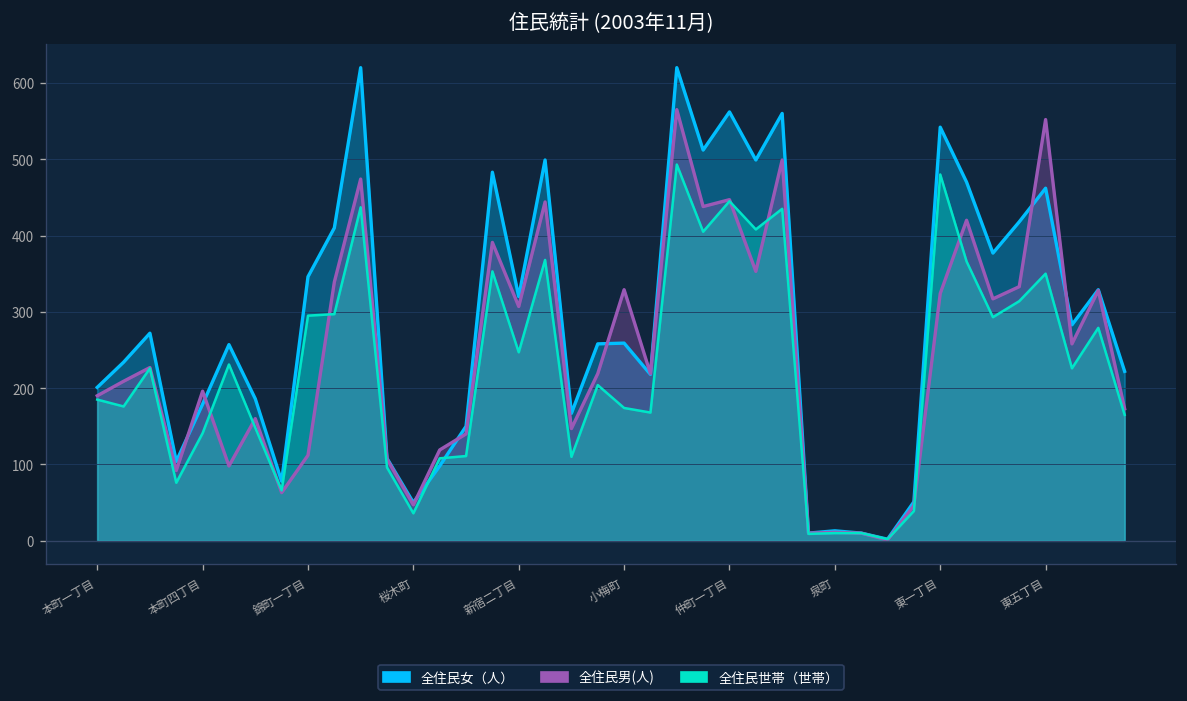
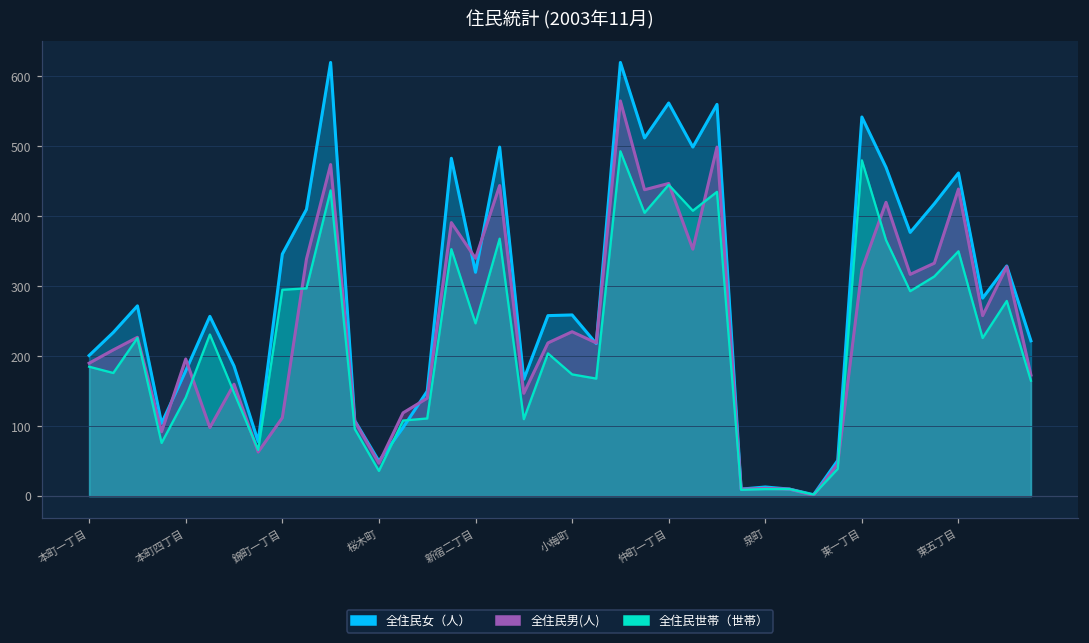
  {
    "全住民男(人)": {
      "本町一丁目": 190,
      "本町四丁目": 200,
      "錦町一丁目": 110,
-     "新宿二丁目": 310,
-     "小梅町": 330,
+     "新宿二丁目": 340,
+     "小梅町": 240,
      "東一丁目": 320,
-     "東五丁目": 550
+     "東五丁目": 440
    }
  }
